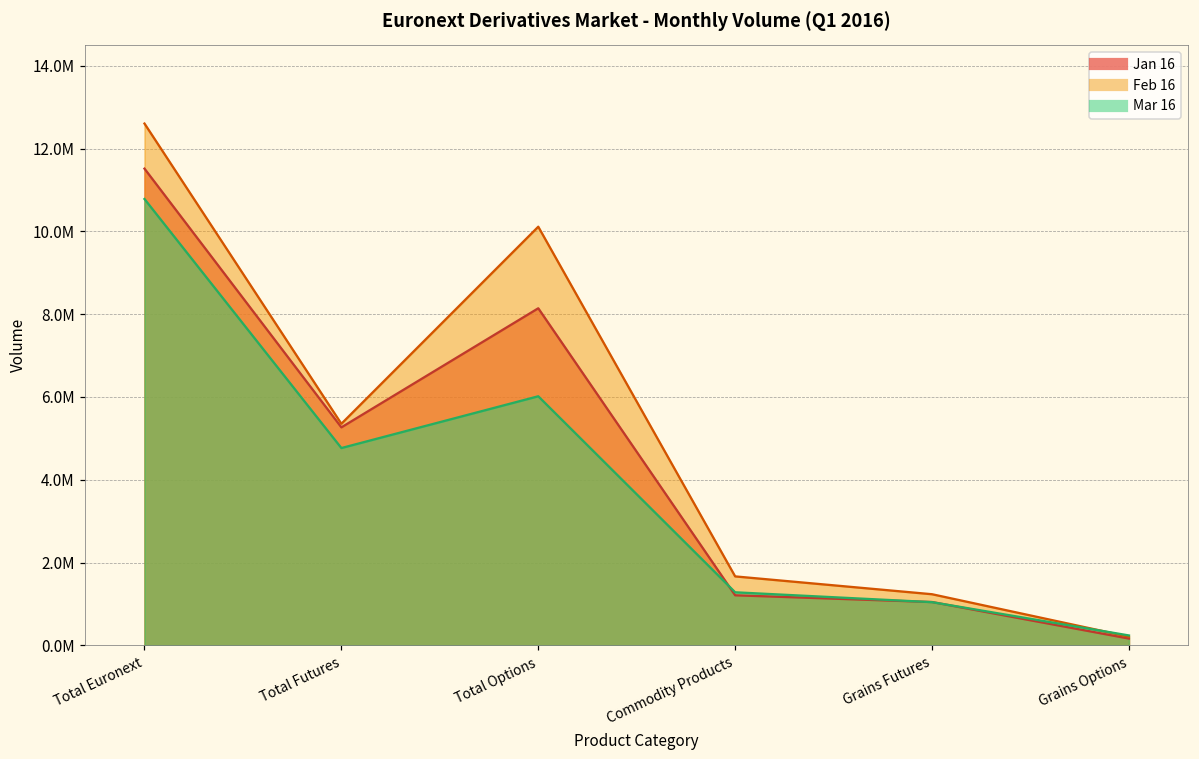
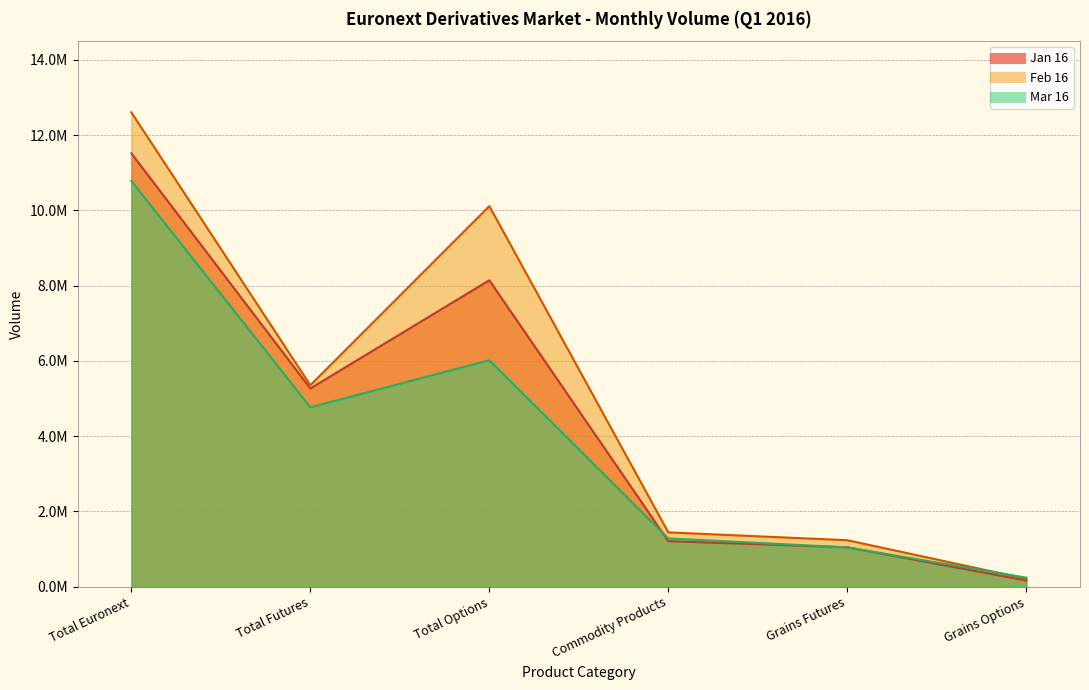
  {
    "Jan 16": {
      "Total Euronext": 11500000,
      "Total Futures": 5300000,
      "Total Options": 8100000,
      "Commodity Products": 1200000
    },
    "Feb 16": {
      "Total Euronext": 12600000,
      "Total Futures": 5400000,
      "Total Options": 10100000,
-     "Commodity Products": 1700000,
+     "Commodity Products": 1400000,
      "Grains Futures": 1200000
    },
    "Mar 16": {
      "Total Euronext": 10800000,
      "Total Futures": 4800000,
      "Total Options": 6000000,
      "Commodity Products": 1300000
    }
  }
